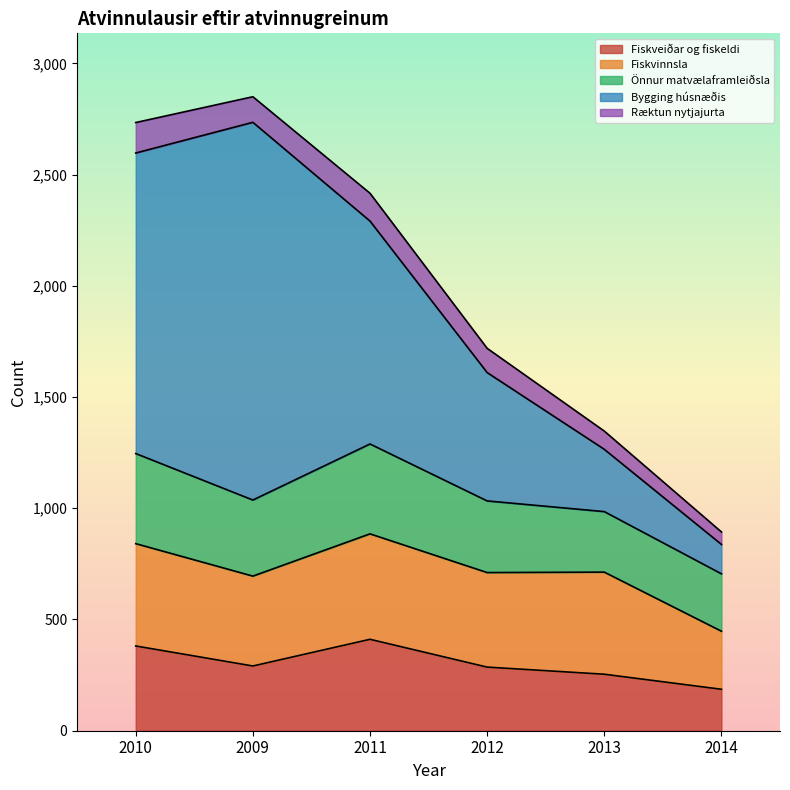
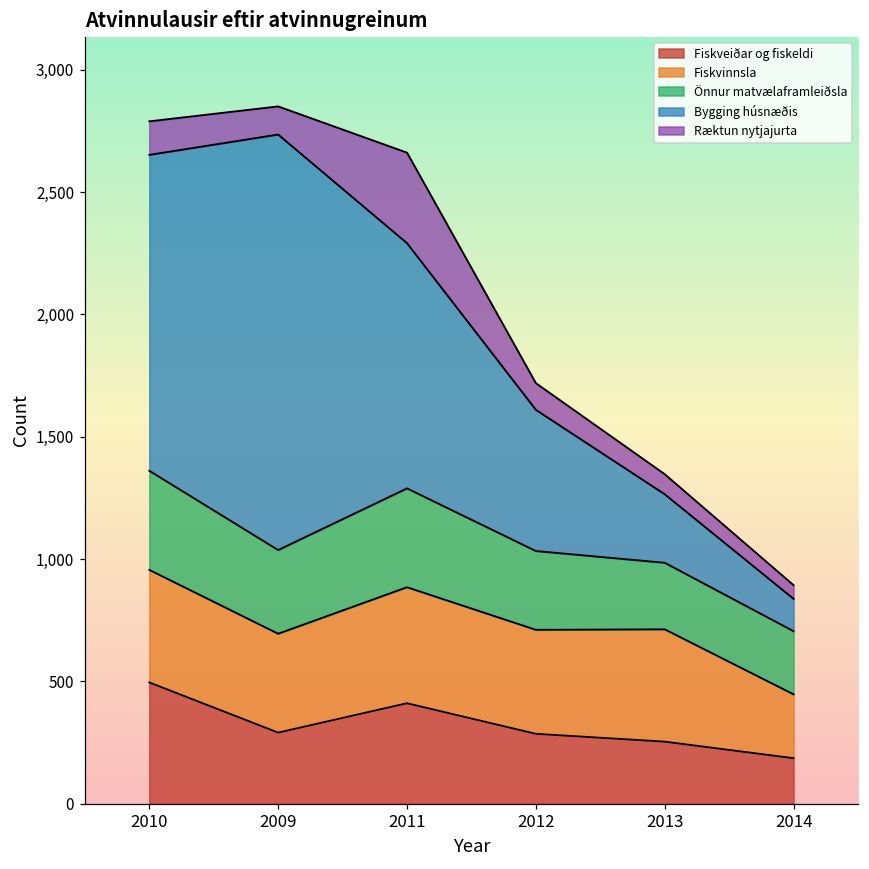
  {
    "Fiskveiðar og fiskeldi": {
-     "2010": "380",
+     "2010": "500",
      "2009": "290",
      "2011": "410",
      "2012": "290",
      "2013": "250",
      "2014": "190"
    },
    "Fiskvinnsla": {
      "2010": "460",
      "2009": "400",
      "2011": "470",
      "2012": "430",
      "2013": "460",
      "2014": "260"
    },
    "Önnur matvælaframleiðsla": {
      "2010": "410",
      "2009": "340",
      "2011": "400",
      "2012": "320",
      "2013": "270",
      "2014": "260"
    },
    "Bygging húsnæðis": {
-     "2010": "1,350",
+     "2010": "1,290",
      "2009": "1,700",
      "2011": "1,000",
      "2012": "580",
      "2013": "280",
      "2014": "130"
    },
    "Ræktun nytjajurta": {
      "2010": "140",
      "2009": "120",
-     "2011": "130",
+     "2011": "370",
      "2012": "110",
      "2013": "80",
      "2014": "60"
    }
  }
